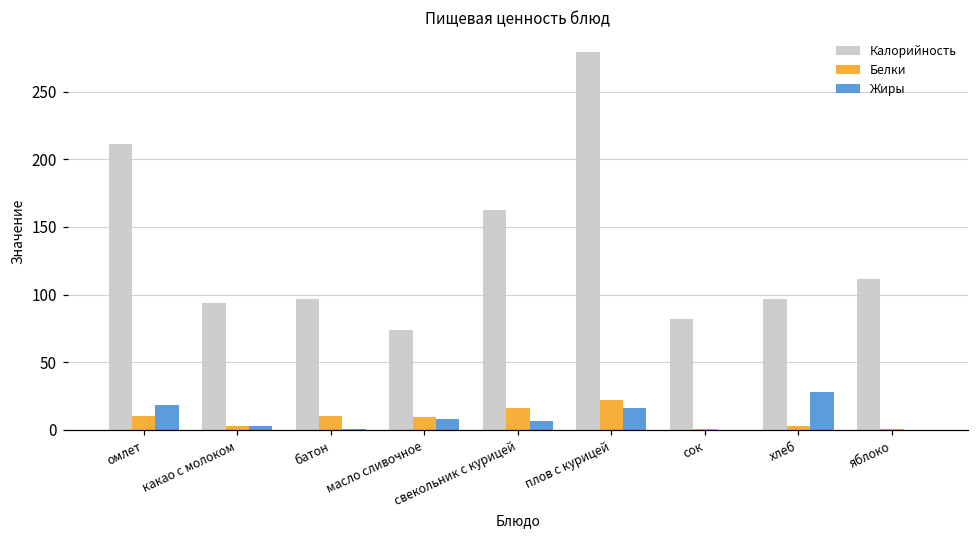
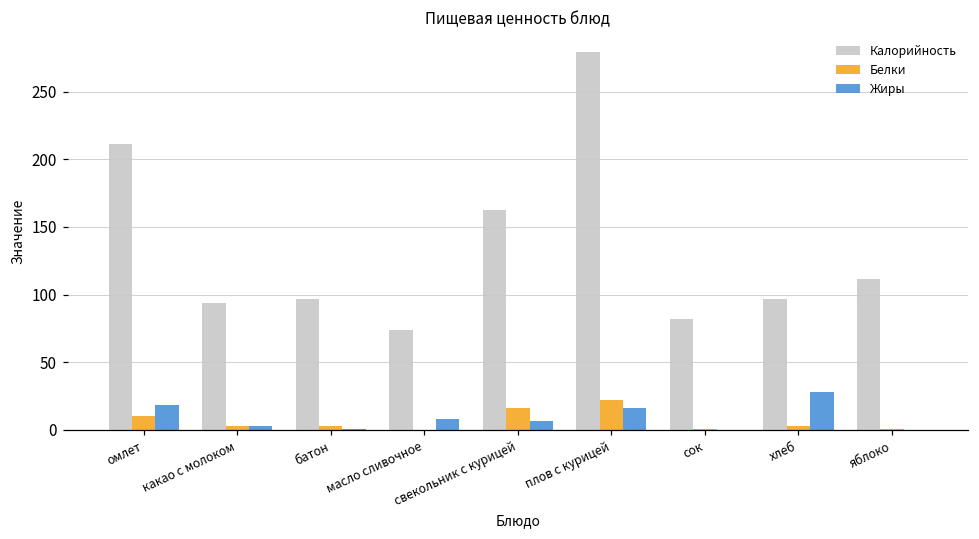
  {
    "Калорийность": {
      "омлет": 211,
      "какао с молоком": 94,
      "батон": 97,
      "масло сливочное": 74,
      "свекольник с курицей": 162,
      "плов с курицей": 279,
      "сок": 82,
      "хлеб": 97,
      "яблоко": 112
    },
    "Белки": {
      "омлет": 10,
      "какао с молоком": 3,
-     "батон": 10,
-     "масло сливочное": 9,
+     "батон": 3,
+     "масло сливочное": 0,
      "свекольник с курицей": 16,
      "плов с курицей": 22,
      "хлеб": 3
    },
    "Жиры": {
      "омлет": 18,
      "какао с молоком": 3,
      "масло сливочное": 8,
      "свекольник с курицей": 7,
      "плов с курицей": 16,
      "сок": 0,
      "хлеб": 28,
      "яблоко": 0
    }
  }
